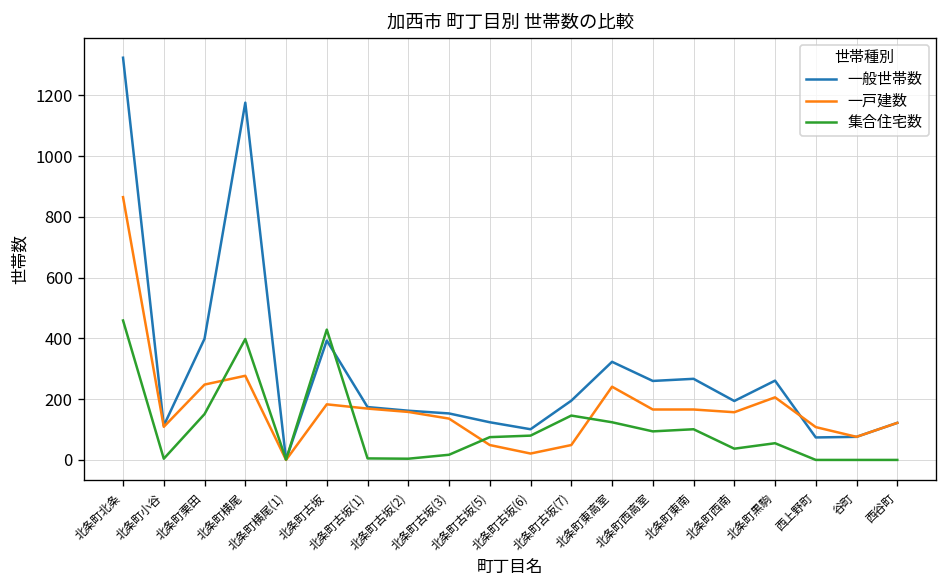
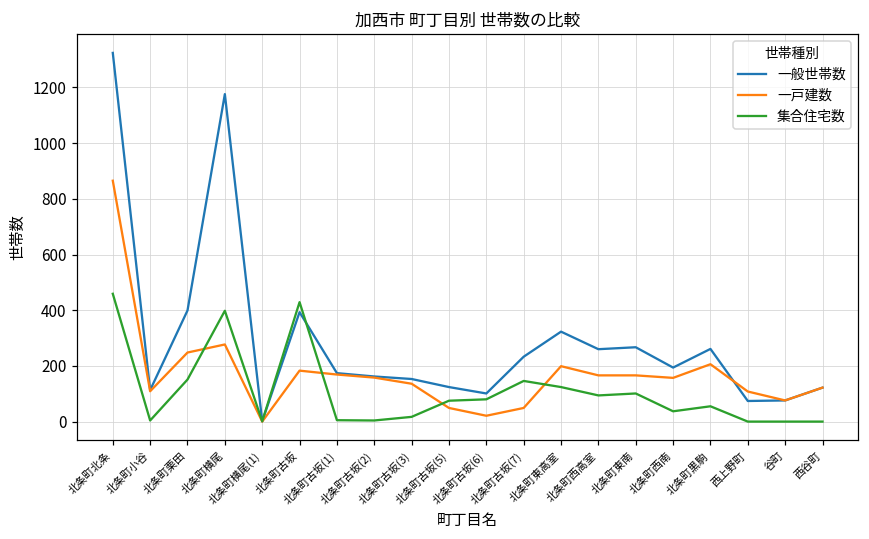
  {
    "一般世帯数": {
      "北条町北条": 1320,
      "北条町栗田": 400,
      "北条町横尾": 1180,
      "北条町古坂": 390,
      "北条町古坂(3)": 150,
      "北条町古坂(5)": 120,
      "北条町古坂(6)": 100,
-     "北条町古坂(7)": 200,
+     "北条町古坂(7)": 230,
      "北条町東高室": 320,
      "北条町西高室": 260,
      "北条町東南": 270,
      "北条町西南": 190,
      "北条町黒駒": 260,
      "西上野町": 70
    },
    "一戸建数": {
      "北条町北条": 870,
      "北条町栗田": 250,
      "北条町横尾": 280,
      "北条町古坂": 180,
      "北条町古坂(3)": 140,
      "北条町古坂(5)": 50,
      "北条町古坂(6)": 20,
      "北条町古坂(7)": 50,
-     "北条町東高室": 240,
+     "北条町東高室": 200,
      "北条町西高室": 170,
      "北条町東南": 170,
      "北条町西南": 160,
      "北条町黒駒": 210,
      "西上野町": 110
    },
    "集合住宅数": {
      "北条町北条": 460,
      "北条町小谷": 0,
      "北条町栗田": 150,
      "北条町横尾": 400,
      "北条町古坂": 430,
      "北条町古坂(1)": 10,
      "北条町古坂(2)": 0,
      "北条町古坂(3)": 20,
      "北条町古坂(5)": 80,
      "北条町古坂(6)": 80,
      "北条町古坂(7)": 150,
      "北条町東高室": 120,
      "北条町西高室": 90,
      "北条町東南": 100,
      "北条町西南": 40,
      "北条町黒駒": 60,
      "西上野町": 0,
      "谷町": 0,
      "西谷町": 0
    }
  }
